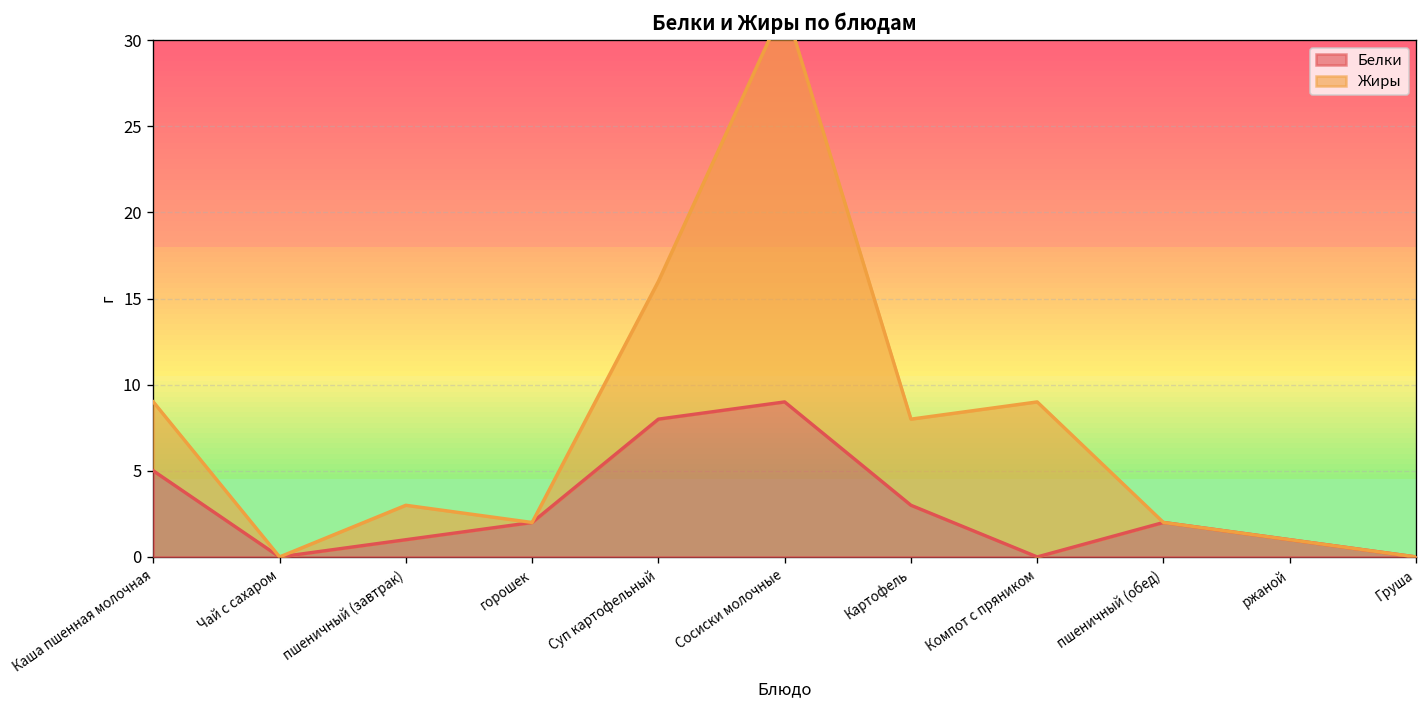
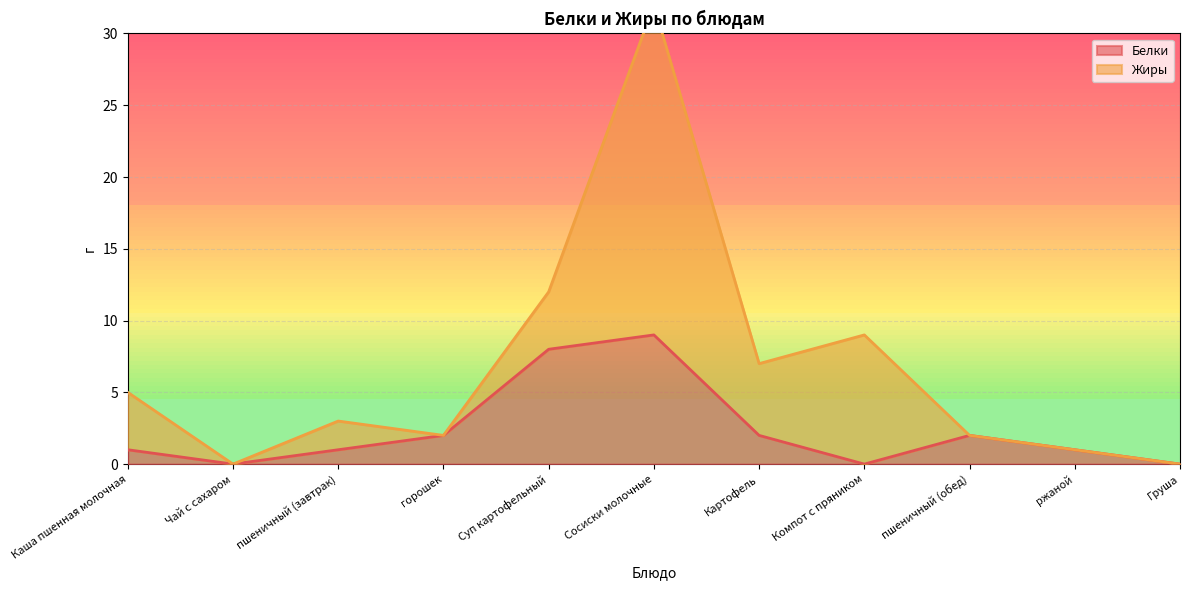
  {
    "Белки": {
-     "Каша пшенная молочная": 5,
+     "Каша пшенная молочная": 1,
      "пшеничный (завтрак)": 1,
      "Суп картофельный": 8,
      "Сосиски молочные": 9,
-     "Картофель": 3,
+     "Картофель": 2,
      "Компот с пряником": 0
    },
    "Жиры": {
      "Каша пшенная молочная": 4,
      "пшеничный (завтрак)": 2,
-     "Суп картофельный": 8,
+     "Суп картофельный": 4,
      "Картофель": 5,
      "Компот с пряником": 9
    }
  }
